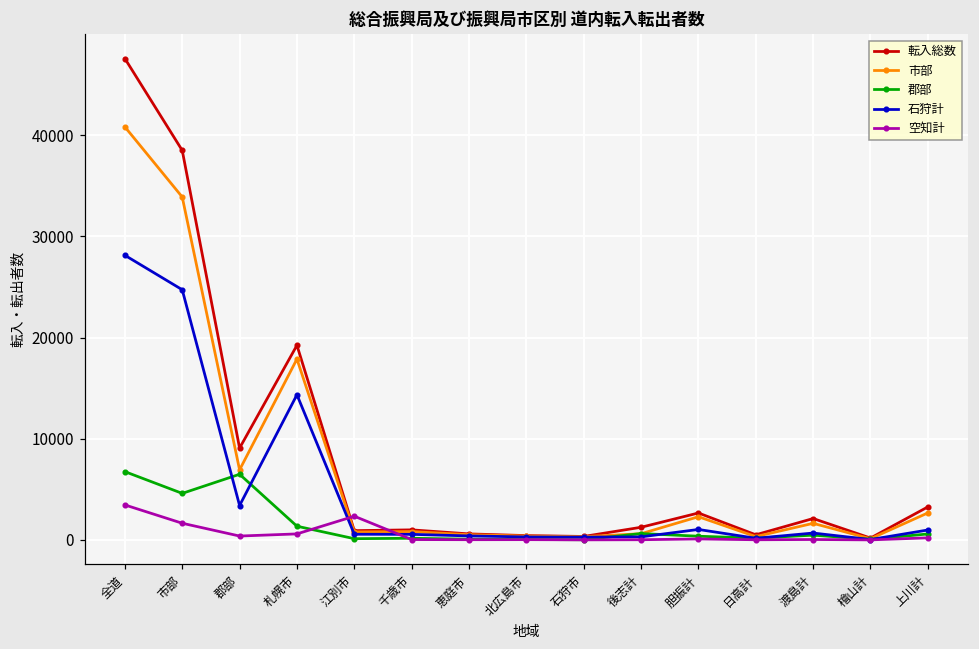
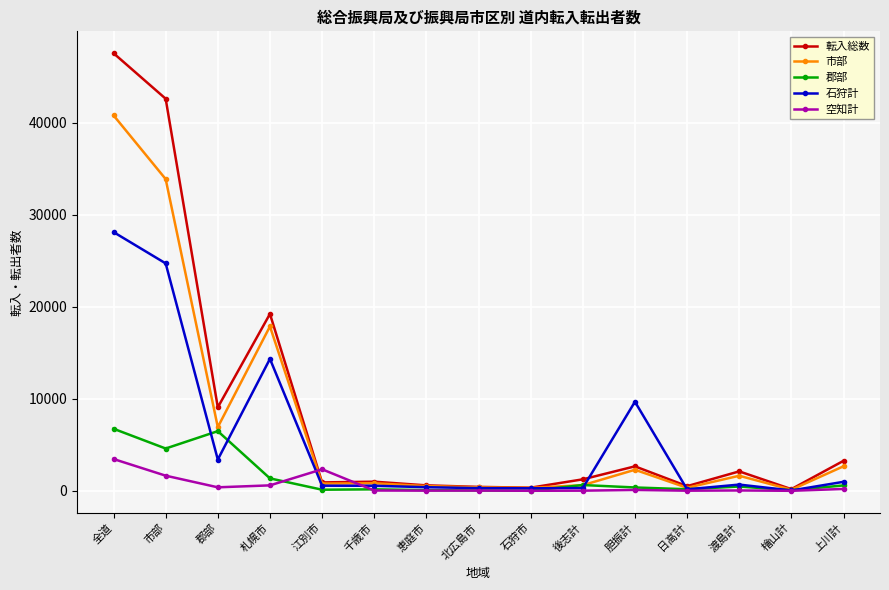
  {
    "転入総数": {
      "全道": 48000,
-     "市部": 39000,
+     "市部": 43000,
      "郡部": 9000,
      "札幌市": 19000,
      "後志計": 1000,
      "胆振計": 3000,
      "渡島計": 2000,
      "上川計": 3000
    },
    "市部": {
      "全道": 41000,
      "市部": 34000,
      "郡部": 7000,
      "札幌市": 18000,
      "胆振計": 2000,
      "渡島計": 2000,
      "上川計": 3000
    },
    "郡部": {
      "全道": 7000,
      "市部": 5000,
      "郡部": 6000,
      "札幌市": 1000,
      "江別市": 0,
      "上川計": 1000
    },
    "石狩計": {
      "全道": 28000,
      "市部": 25000,
      "郡部": 3000,
      "札幌市": 14000,
      "千歳市": 1000,
      "後志計": 0,
-     "胆振計": 1000,
+     "胆振計": 10000,
      "上川計": 1000
    },
    "空知計": {
      "全道": 3000,
      "市部": 2000,
      "郡部": 0,
      "札幌市": 1000,
      "江別市": 2000,
      "後志計": 0,
      "渡島計": 0,
      "上川計": 0
    }
  }
